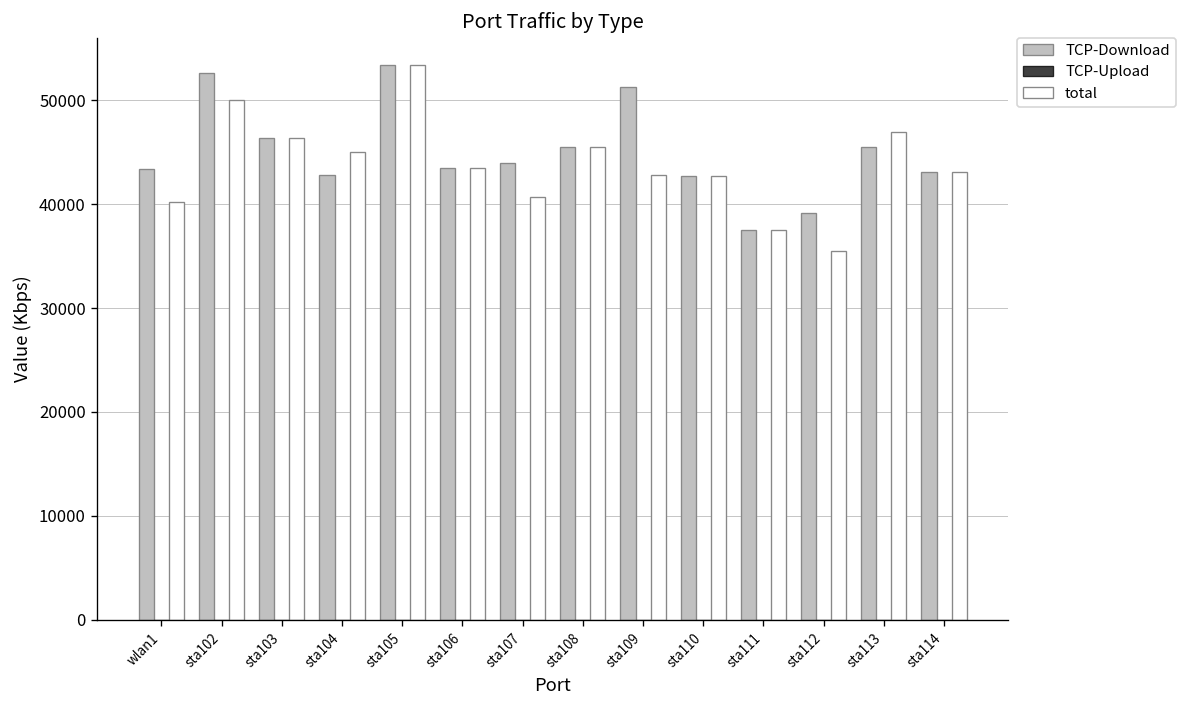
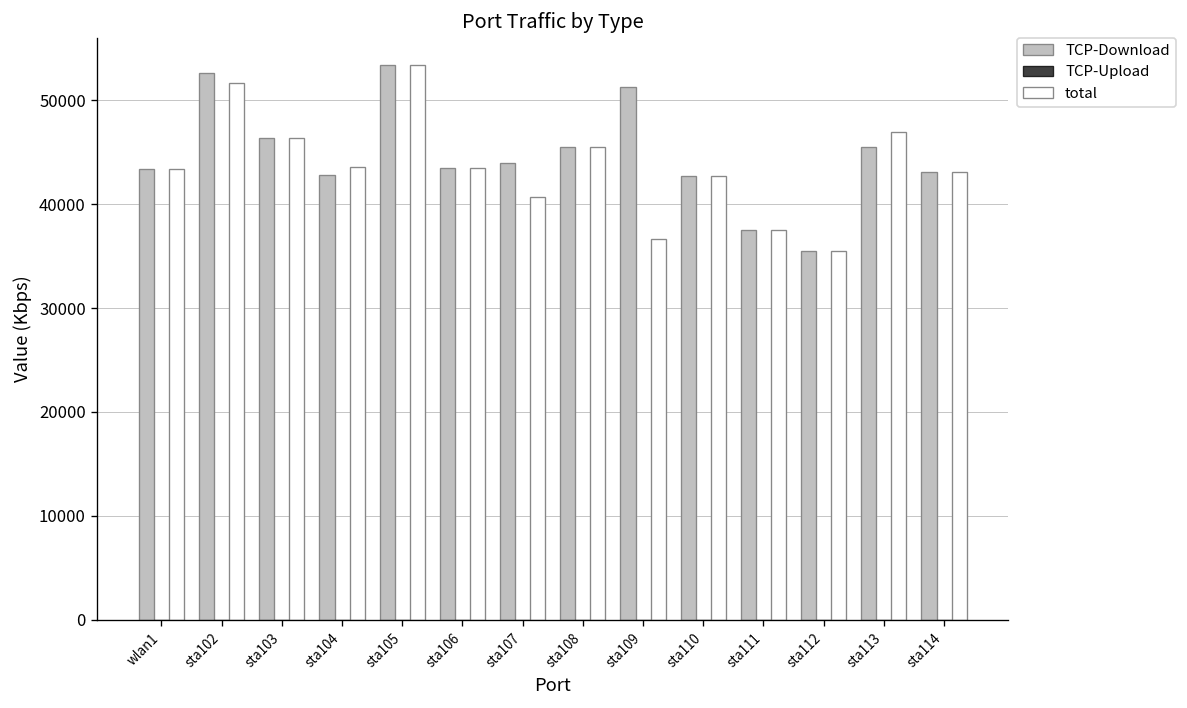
  {
    "TCP-Download": {
      "wlan1": 43000,
      "sta102": 53000,
      "sta103": 46000,
      "sta104": 43000,
      "sta105": 53000,
      "sta106": 44000,
      "sta107": 44000,
      "sta108": 45000,
      "sta109": 51000,
      "sta110": 43000,
      "sta111": 38000,
-     "sta112": 39000,
+     "sta112": 35000,
      "sta113": 45000,
      "sta114": 43000
    },
    "TCP-Upload": {
      "wlan1": 0,
      "sta102": 0,
      "sta103": 0,
      "sta104": 0,
      "sta105": 0,
      "sta106": 0,
      "sta107": 0,
      "sta108": 0,
      "sta109": 0,
      "sta110": 0,
      "sta111": 0,
      "sta112": 0,
      "sta113": 0,
      "sta114": 0
    },
    "total": {
-     "wlan1": 40000,
-     "sta102": 50000,
+     "wlan1": 43000,
+     "sta102": 52000,
      "sta103": 46000,
-     "sta104": 45000,
+     "sta104": 44000,
      "sta105": 53000,
      "sta106": 44000,
      "sta107": 41000,
      "sta108": 45000,
-     "sta109": 43000,
+     "sta109": 37000,
      "sta110": 43000,
      "sta111": 38000,
      "sta112": 35000,
      "sta113": 47000,
      "sta114": 43000
    }
  }
